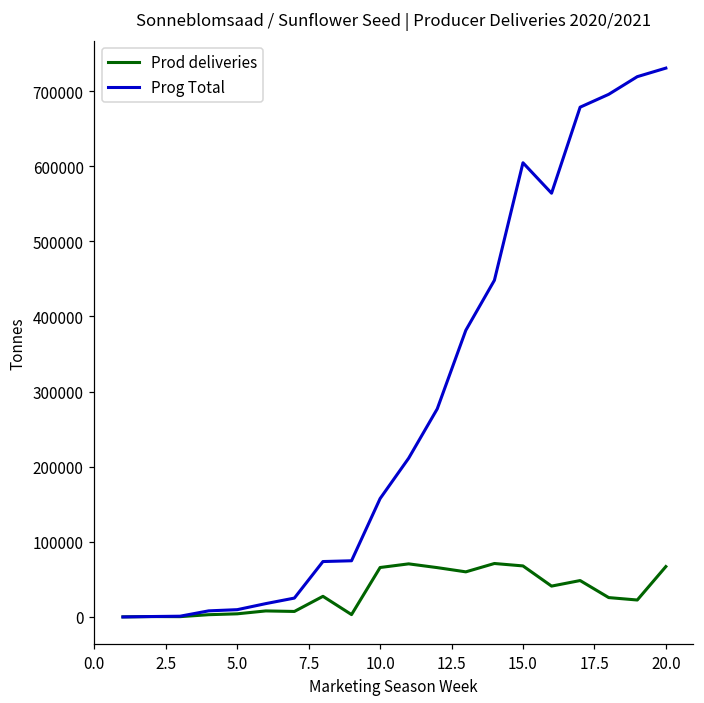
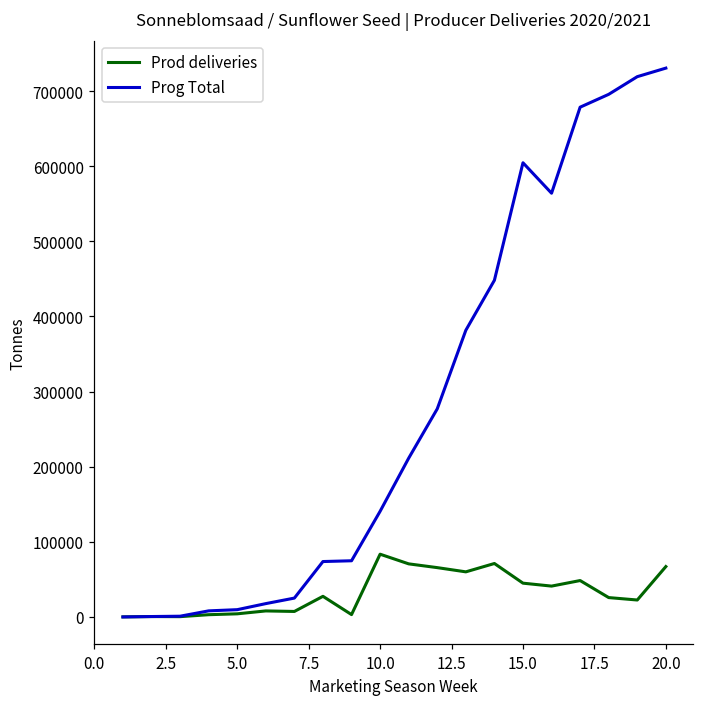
  {
    "Prod deliveries": {
      "5.0": 0,
-     "10.0": 70000,
-     "15.0": 70000,
+     "10.0": 80000,
+     "15.0": 50000,
      "20.0": 70000
    },
    "Prog Total": {
      "5.0": 10000,
-     "10.0": 160000,
+     "10.0": 140000,
      "15.0": 600000,
      "20.0": 730000
    }
  }
